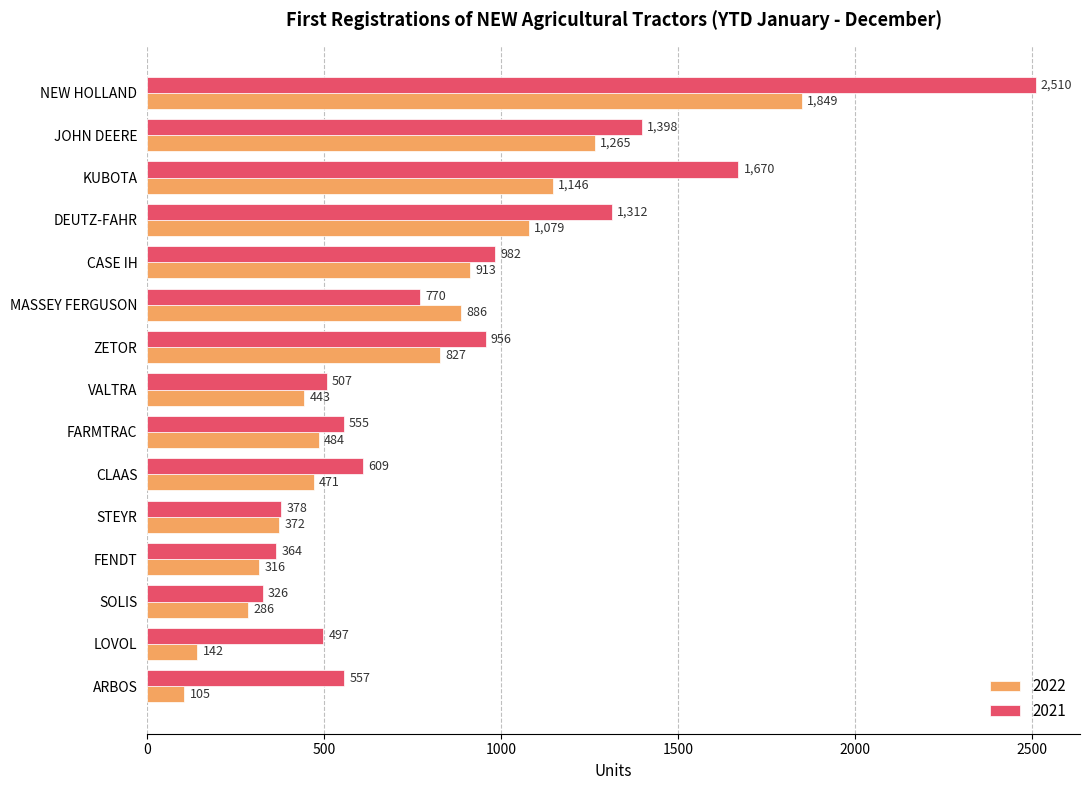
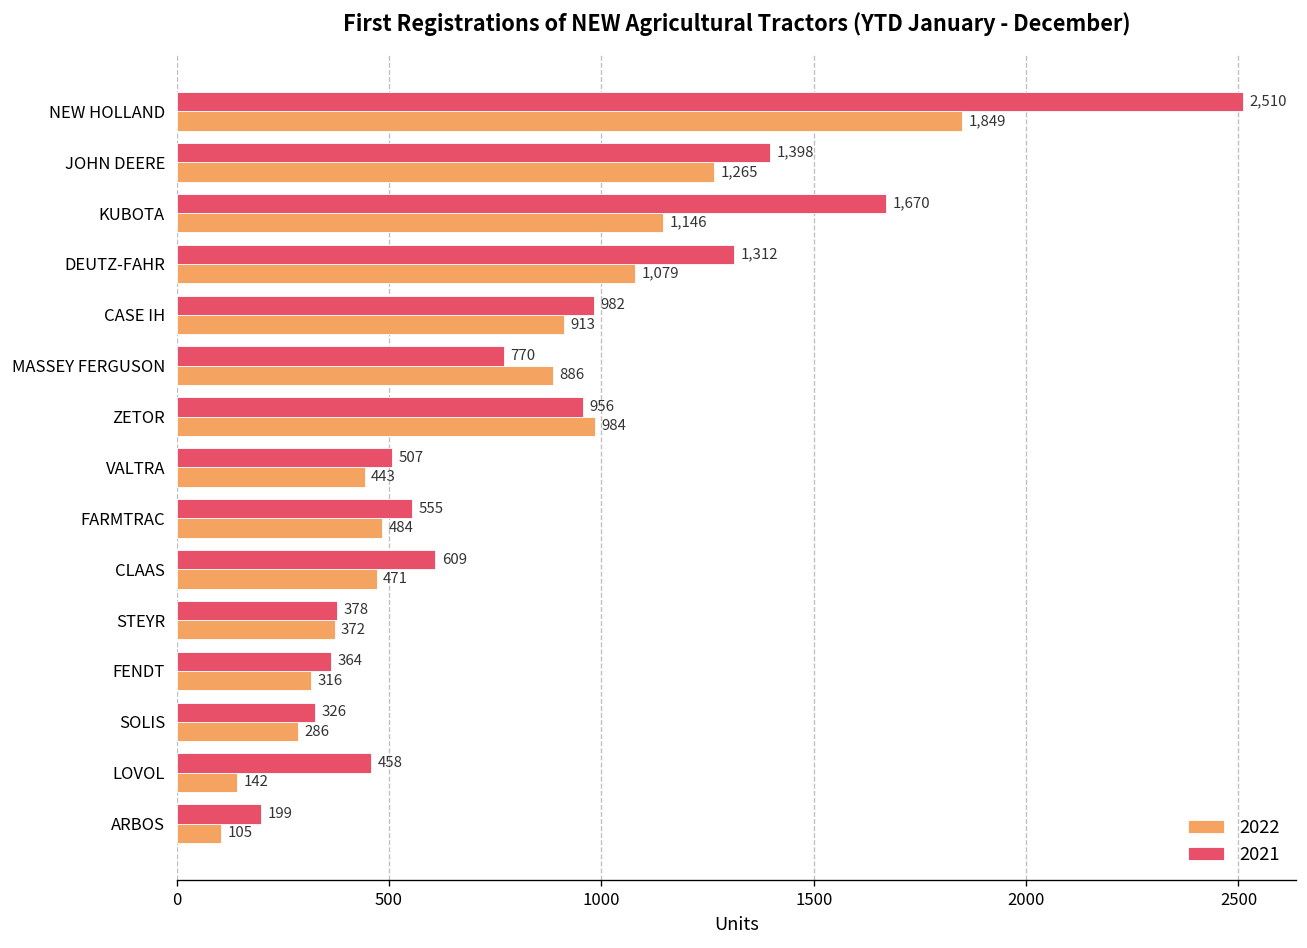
  {
    "2022": {
      "NEW HOLLAND": "1,849",
      "JOHN DEERE": "1,265",
      "KUBOTA": "1,146",
      "DEUTZ-FAHR": "1,079",
      "CASE IH": "913",
      "MASSEY FERGUSON": "886",
-     "ZETOR": "827",
+     "ZETOR": "984",
      "VALTRA": "443",
      "FARMTRAC": "484",
      "CLAAS": "471",
      "STEYR": "372",
      "FENDT": "316",
      "SOLIS": "286",
      "LOVOL": "142",
      "ARBOS": "105"
    },
    "2021": {
      "NEW HOLLAND": "2,510",
      "JOHN DEERE": "1,398",
      "KUBOTA": "1,670",
      "DEUTZ-FAHR": "1,312",
      "CASE IH": "982",
      "MASSEY FERGUSON": "770",
      "ZETOR": "956",
      "VALTRA": "507",
      "FARMTRAC": "555",
      "CLAAS": "609",
      "STEYR": "378",
      "FENDT": "364",
      "SOLIS": "326",
-     "LOVOL": "497",
-     "ARBOS": "557"
+     "LOVOL": "458",
+     "ARBOS": "199"
    }
  }
